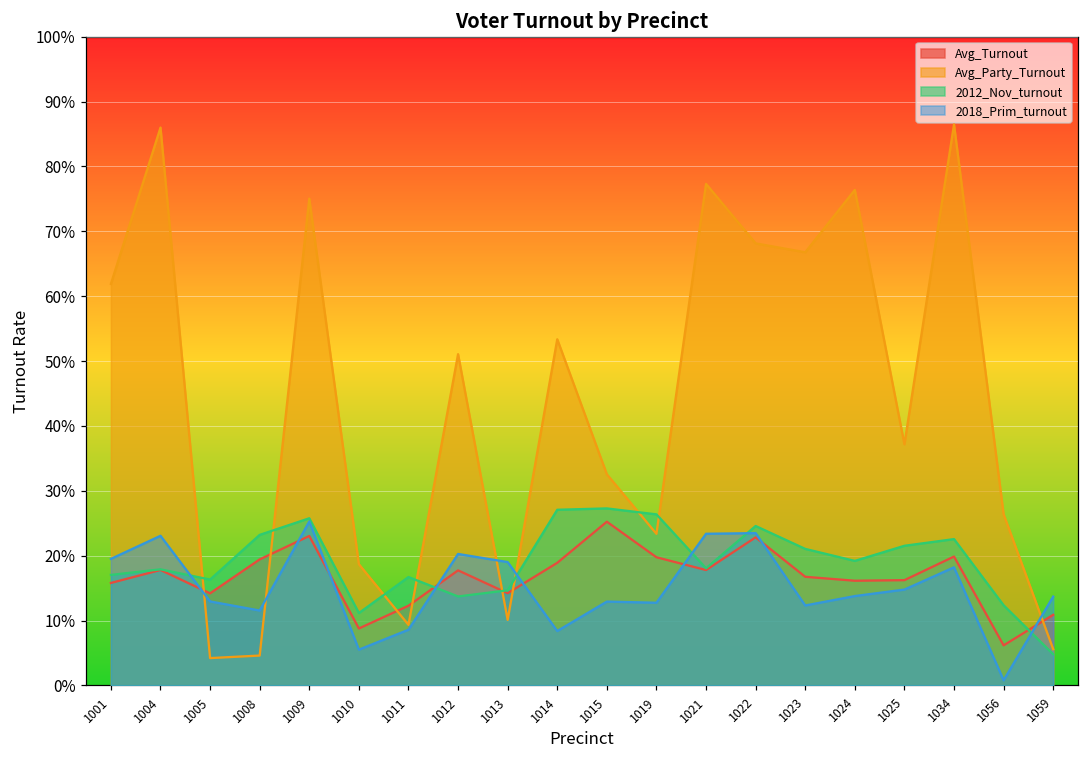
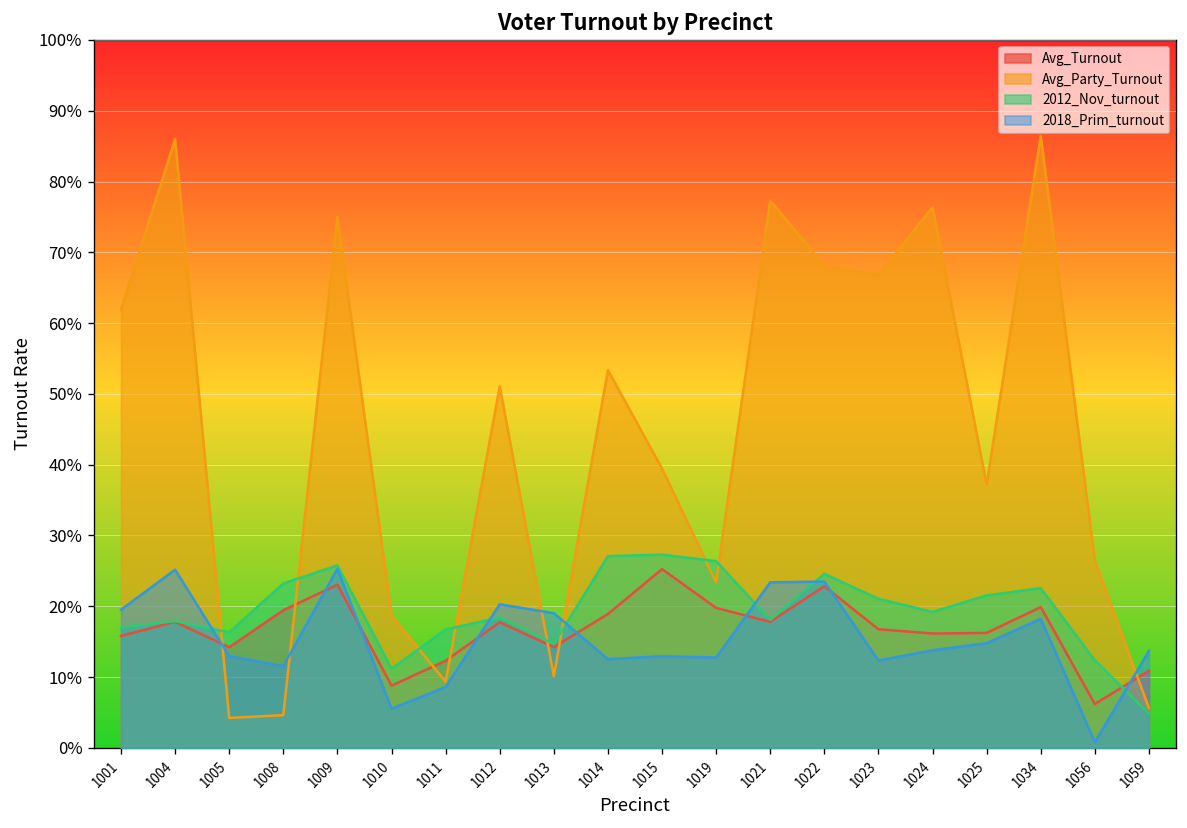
  {
    "Avg_Turnout": {
      "1001": "16%",
      "1005": "14%",
      "1008": "19%",
      "1009": "23%",
      "1010": "9%",
      "1011": "12%",
      "1012": "18%",
      "1013": "14%",
      "1014": "19%",
      "1015": "25%",
      "1019": "20%",
      "1022": "23%",
      "1023": "17%",
      "1024": "16%",
      "1025": "16%",
      "1034": "20%",
      "1056": "6%",
      "1059": "11%"
    },
    "Avg_Party_Turnout": {
      "1001": "62%",
      "1004": "86%",
      "1005": "4%",
      "1008": "5%",
      "1009": "75%",
      "1010": "19%",
      "1011": "9%",
      "1012": "51%",
      "1013": "10%",
      "1014": "53%",
-     "1015": "33%",
+     "1015": "39%",
      "1019": "23%",
      "1021": "77%",
      "1022": "68%",
      "1023": "67%",
      "1024": "76%",
      "1025": "37%",
      "1034": "86%",
      "1056": "26%",
      "1059": "6%"
    },
    "2012_Nov_turnout": {
      "1001": "17%",
      "1005": "16%",
      "1008": "23%",
      "1009": "26%",
      "1010": "11%",
      "1011": "17%",
-     "1012": "14%",
+     "1012": "18%",
      "1013": "15%",
      "1014": "27%",
      "1015": "27%",
      "1019": "26%",
      "1022": "25%",
      "1023": "21%",
      "1024": "19%",
      "1025": "22%",
      "1034": "23%",
      "1056": "12%",
      "1059": "5%"
    },
    "2018_Prim_turnout": {
      "1001": "20%",
-     "1004": "23%",
+     "1004": "25%",
      "1005": "13%",
      "1008": "12%",
      "1009": "25%",
      "1010": "6%",
      "1011": "9%",
      "1012": "20%",
      "1013": "19%",
-     "1014": "8%",
+     "1014": "13%",
      "1015": "13%",
      "1019": "13%",
      "1021": "23%",
      "1022": "23%",
      "1023": "12%",
      "1024": "14%",
      "1025": "15%",
      "1034": "18%",
      "1056": "1%",
      "1059": "14%"
    }
  }
